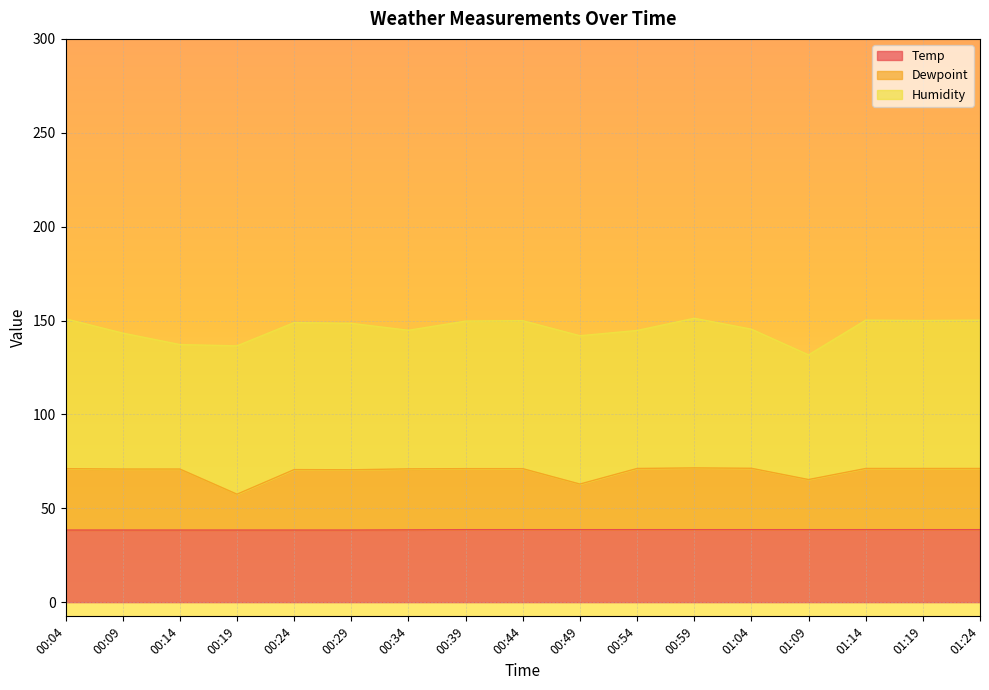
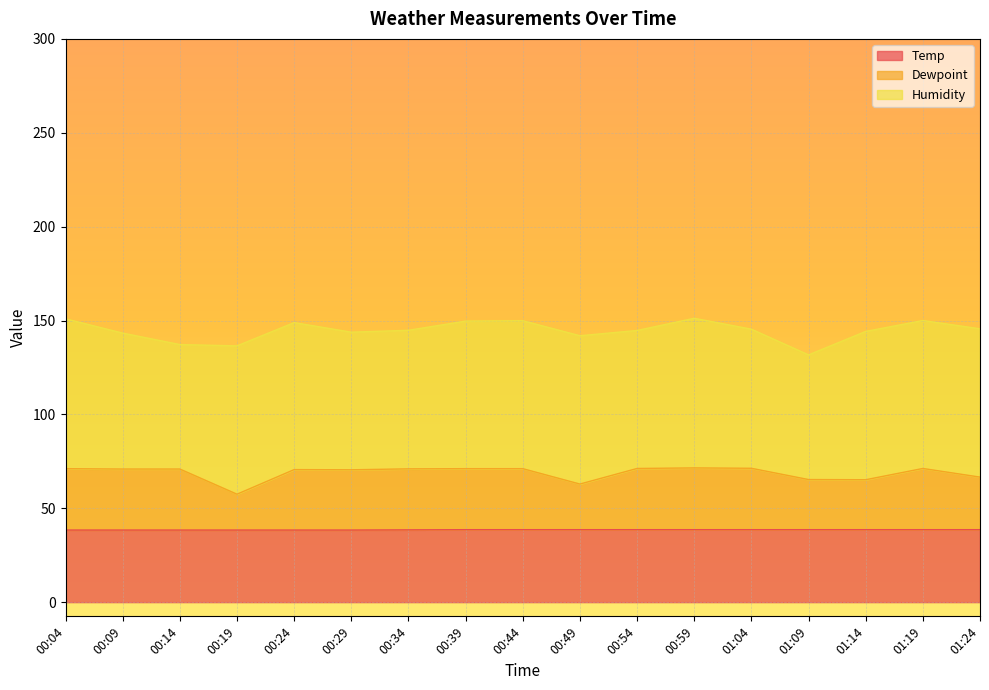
  {
    "Temp": {
      "00:04": 38,
      "00:09": 38,
      "00:14": 38,
      "00:19": 38,
      "00:24": 38,
      "00:29": 38,
      "00:34": 39,
      "00:39": 39,
      "00:44": 39,
      "00:49": 39,
      "00:54": 39,
      "00:59": 39,
      "01:04": 39,
      "01:09": 39,
      "01:14": 39,
      "01:19": 39,
      "01:24": 39
    },
    "Dewpoint": {
      "00:04": 33,
      "00:09": 33,
      "00:14": 33,
      "00:19": 19,
      "00:24": 32,
      "00:29": 32,
      "00:34": 33,
      "00:39": 32,
      "00:44": 32,
      "00:49": 24,
      "00:54": 33,
      "00:59": 33,
      "01:04": 33,
      "01:09": 27,
-     "01:14": 33,
+     "01:14": 27,
      "01:19": 33,
-     "01:24": 33
+     "01:24": 28
    },
    "Humidity": {
      "00:04": 80,
      "00:09": 72,
      "00:14": 66,
      "00:19": 79,
      "00:24": 78,
-     "00:29": 78,
+     "00:29": 73,
      "00:34": 74,
      "00:39": 79,
      "00:44": 79,
      "00:49": 79,
      "00:54": 73,
      "00:59": 80,
      "01:04": 74,
      "01:09": 66,
      "01:14": 79,
      "01:19": 79,
      "01:24": 79
    }
  }
